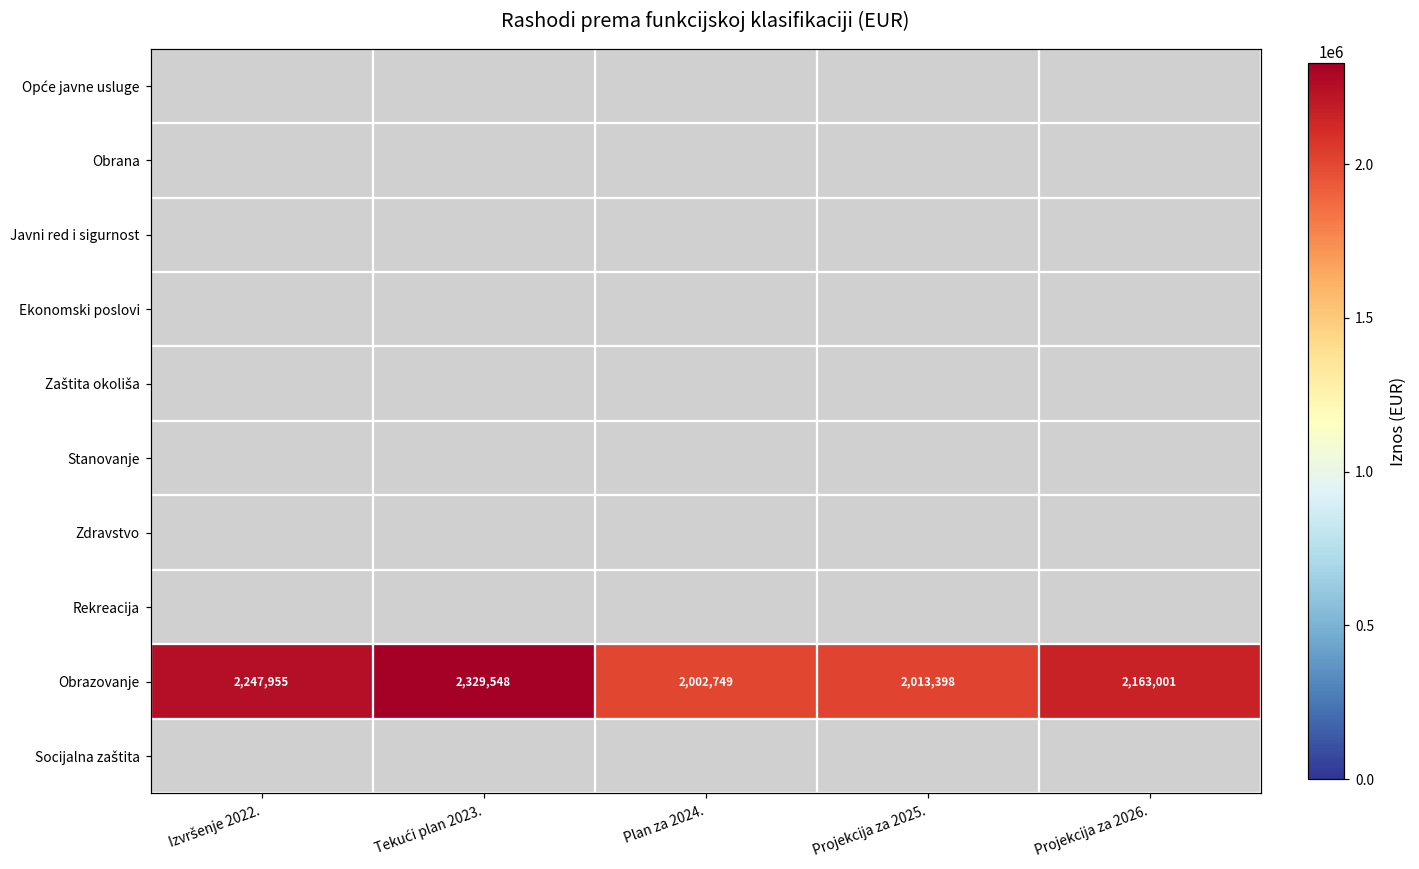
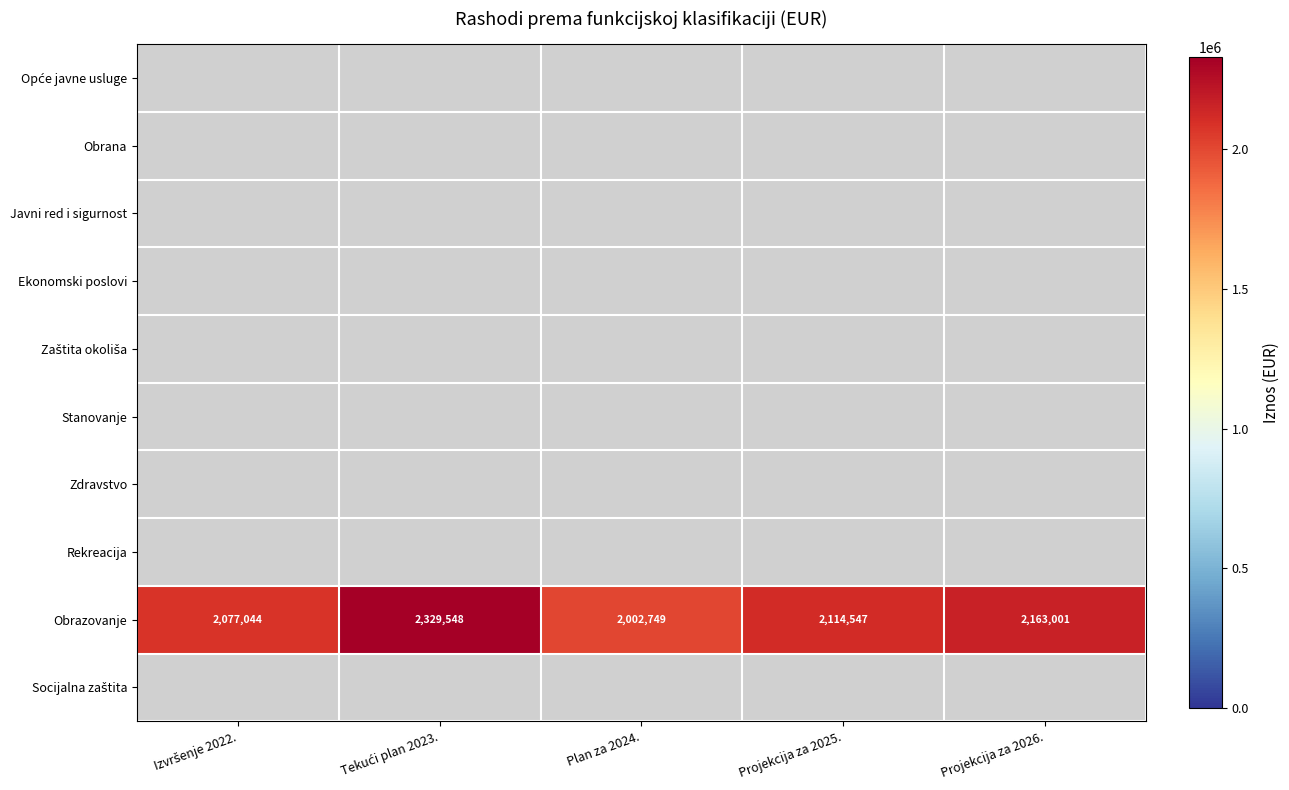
  {
    "Obrazovanje": {
-     "Izvršenje 2022.": "2,247,955",
+     "Izvršenje 2022.": "2,077,044",
      "Tekući plan 2023.": "2,329,548",
      "Plan za 2024.": "2,002,749",
-     "Projekcija za 2025.": "2,013,398",
+     "Projekcija za 2025.": "2,114,547",
      "Projekcija za 2026.": "2,163,001"
    }
  }
